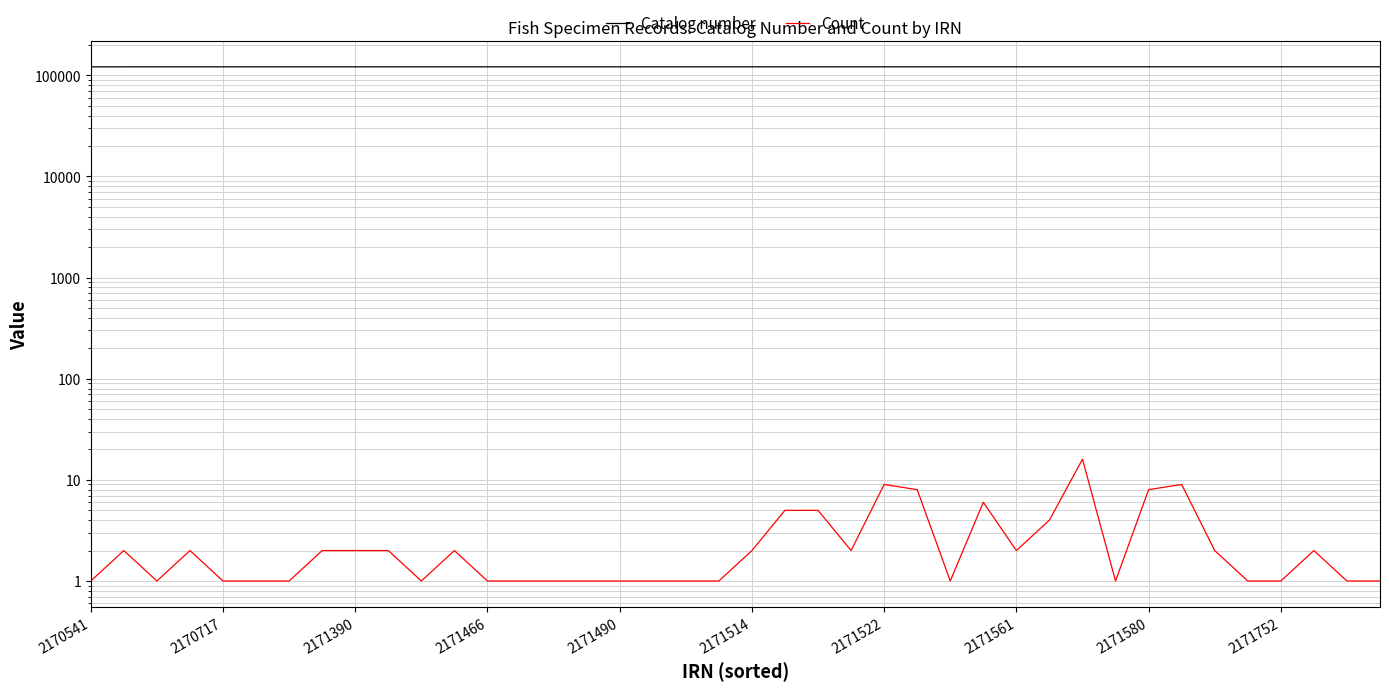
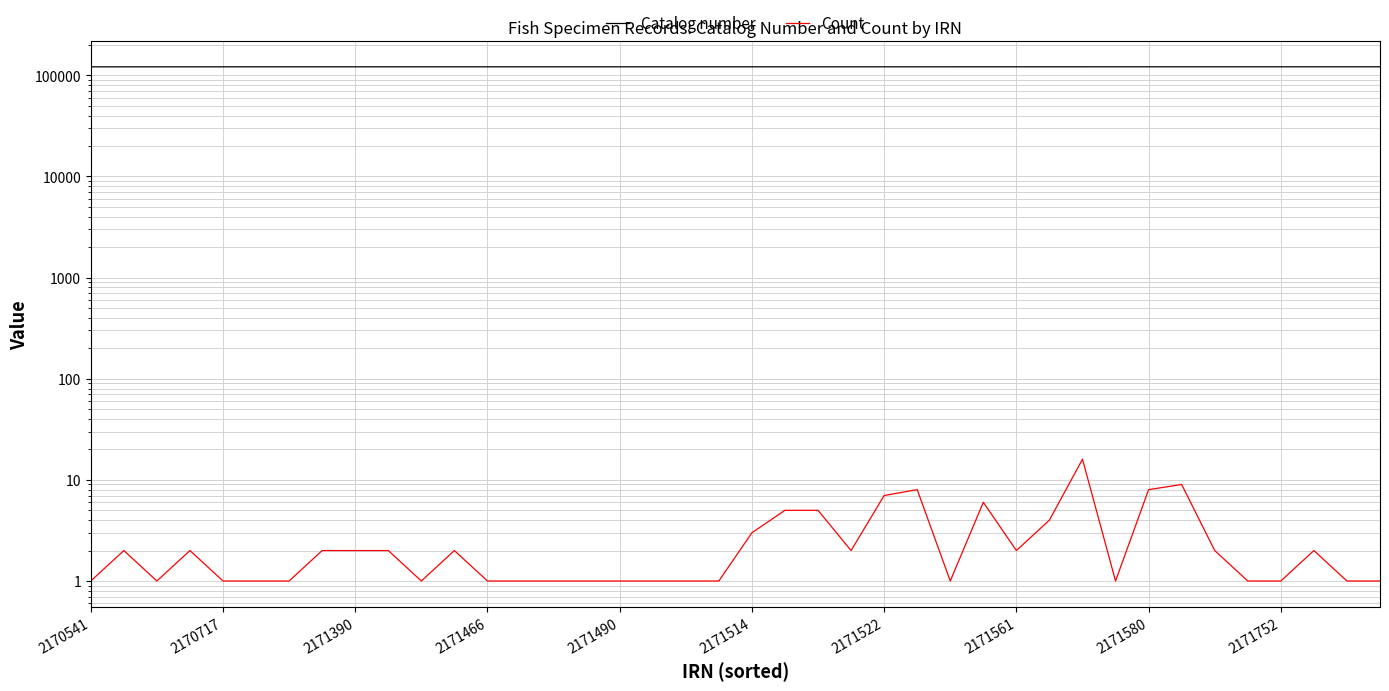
  {
    "Catalog number": {
      "2170541": 120000,
      "2170717": 120000,
      "2171390": 120000,
      "2171466": 120000,
      "2171490": 120000,
      "2171514": 120000,
      "2171522": 120000,
      "2171561": 120000,
      "2171580": 120000,
      "2171752": 120000
    },
    "Count": {
      "2170541": 1,
      "2170717": 1,
      "2171390": 2,
      "2171466": 1,
      "2171490": 1,
-     "2171514": 2,
-     "2171522": 9,
+     "2171514": 3,
+     "2171522": 7,
      "2171561": 2,
      "2171580": 8,
      "2171752": 1
    }
  }
